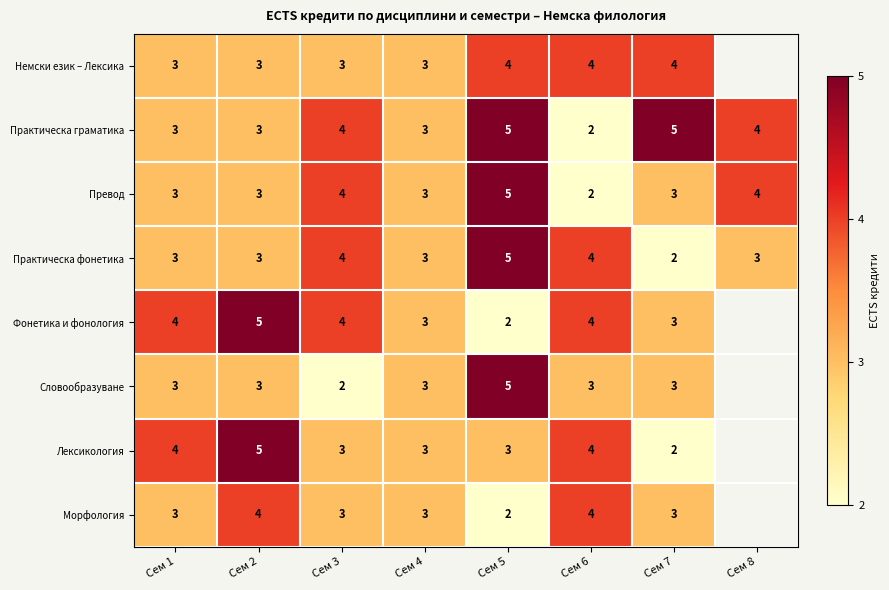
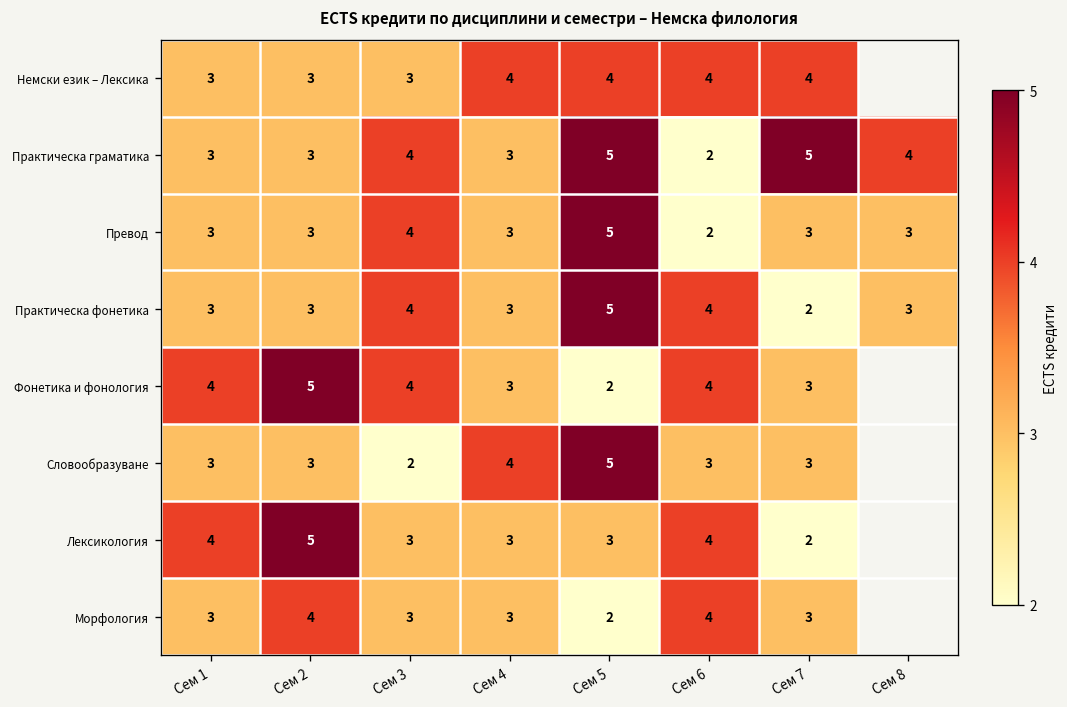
  {
    "Немски език – Лексика": {
      "Сем 1": 3,
      "Сем 2": 3,
      "Сем 3": 3,
-     "Сем 4": 3,
+     "Сем 4": 4,
      "Сем 5": 4,
      "Сем 6": 4,
      "Сем 7": 4
    },
    "Практическа граматика": {
      "Сем 1": 3,
      "Сем 2": 3,
      "Сем 3": 4,
      "Сем 4": 3,
      "Сем 5": 5,
      "Сем 6": 2,
      "Сем 7": 5,
      "Сем 8": 4
    },
    "Превод": {
      "Сем 1": 3,
      "Сем 2": 3,
      "Сем 3": 4,
      "Сем 4": 3,
      "Сем 5": 5,
      "Сем 6": 2,
      "Сем 7": 3,
-     "Сем 8": 4
+     "Сем 8": 3
    },
    "Практическа фонетика": {
      "Сем 1": 3,
      "Сем 2": 3,
      "Сем 3": 4,
      "Сем 4": 3,
      "Сем 5": 5,
      "Сем 6": 4,
      "Сем 7": 2,
      "Сем 8": 3
    },
    "Фонетика и фонология": {
      "Сем 1": 4,
      "Сем 2": 5,
      "Сем 3": 4,
      "Сем 4": 3,
      "Сем 5": 2,
      "Сем 6": 4,
      "Сем 7": 3
    },
    "Словообразуване": {
      "Сем 1": 3,
      "Сем 2": 3,
      "Сем 3": 2,
-     "Сем 4": 3,
+     "Сем 4": 4,
      "Сем 5": 5,
      "Сем 6": 3,
      "Сем 7": 3
    },
    "Лексикология": {
      "Сем 1": 4,
      "Сем 2": 5,
      "Сем 3": 3,
      "Сем 4": 3,
      "Сем 5": 3,
      "Сем 6": 4,
      "Сем 7": 2
    },
    "Морфология": {
      "Сем 1": 3,
      "Сем 2": 4,
      "Сем 3": 3,
      "Сем 4": 3,
      "Сем 5": 2,
      "Сем 6": 4,
      "Сем 7": 3
    }
  }
